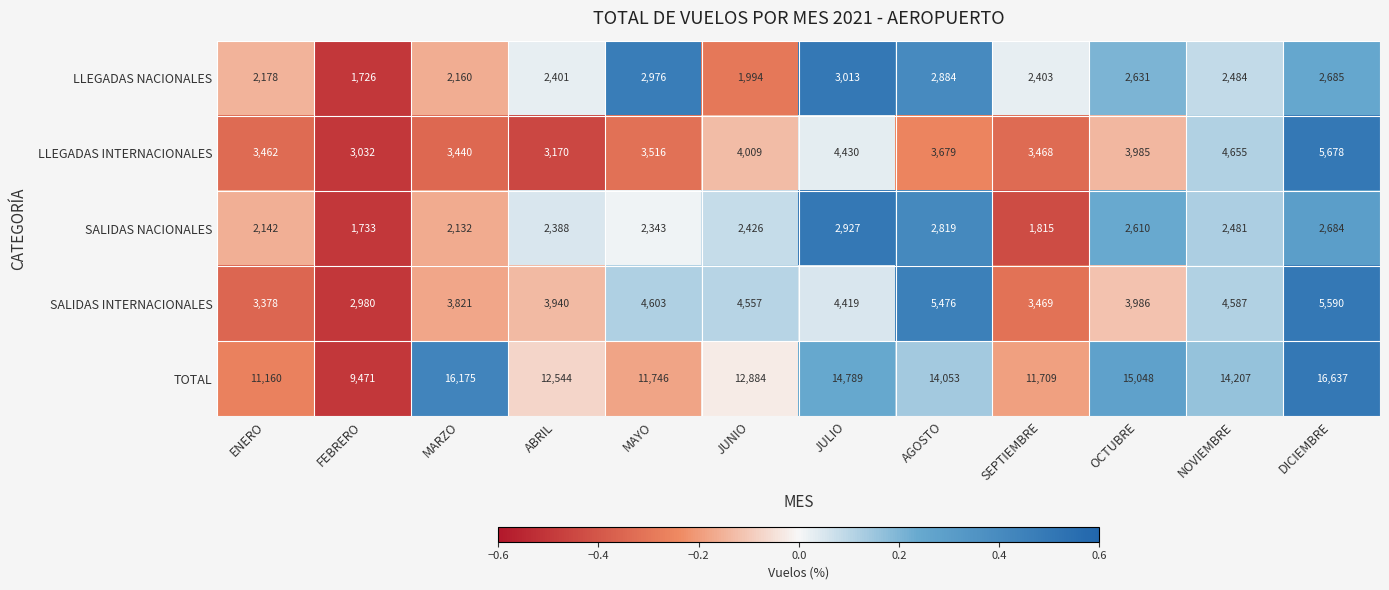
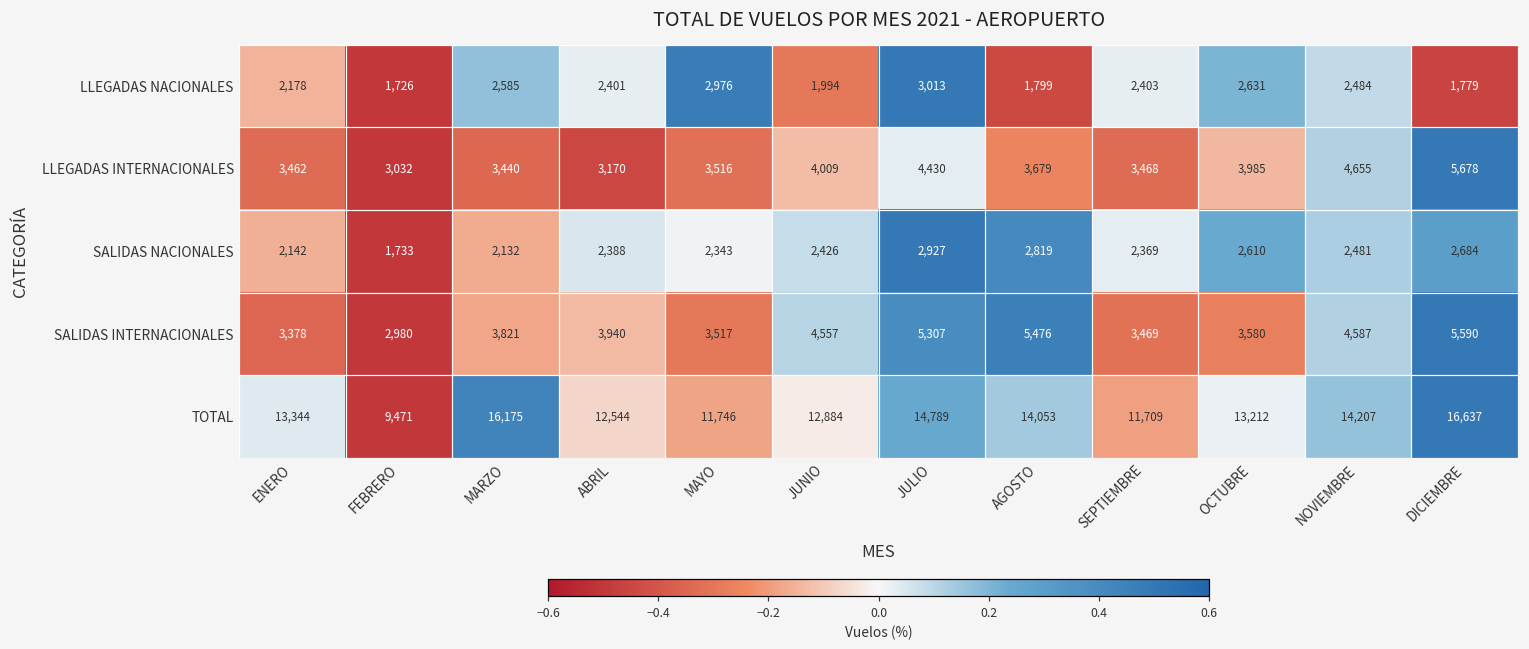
  {
    "LLEGADAS NACIONALES": {
      "ENERO": "2,178",
      "FEBRERO": "1,726",
-     "MARZO": "2,160",
+     "MARZO": "2,585",
      "ABRIL": "2,401",
      "MAYO": "2,976",
      "JUNIO": "1,994",
      "JULIO": "3,013",
-     "AGOSTO": "2,884",
+     "AGOSTO": "1,799",
      "SEPTIEMBRE": "2,403",
      "OCTUBRE": "2,631",
      "NOVIEMBRE": "2,484",
-     "DICIEMBRE": "2,685"
+     "DICIEMBRE": "1,779"
    },
    "LLEGADAS INTERNACIONALES": {
      "ENERO": "3,462",
      "FEBRERO": "3,032",
      "MARZO": "3,440",
      "ABRIL": "3,170",
      "MAYO": "3,516",
      "JUNIO": "4,009",
      "JULIO": "4,430",
      "AGOSTO": "3,679",
      "SEPTIEMBRE": "3,468",
      "OCTUBRE": "3,985",
      "NOVIEMBRE": "4,655",
      "DICIEMBRE": "5,678"
    },
    "SALIDAS NACIONALES": {
      "ENERO": "2,142",
      "FEBRERO": "1,733",
      "MARZO": "2,132",
      "ABRIL": "2,388",
      "MAYO": "2,343",
      "JUNIO": "2,426",
      "JULIO": "2,927",
      "AGOSTO": "2,819",
-     "SEPTIEMBRE": "1,815",
+     "SEPTIEMBRE": "2,369",
      "OCTUBRE": "2,610",
      "NOVIEMBRE": "2,481",
      "DICIEMBRE": "2,684"
    },
    "SALIDAS INTERNACIONALES": {
      "ENERO": "3,378",
      "FEBRERO": "2,980",
      "MARZO": "3,821",
      "ABRIL": "3,940",
-     "MAYO": "4,603",
+     "MAYO": "3,517",
      "JUNIO": "4,557",
-     "JULIO": "4,419",
+     "JULIO": "5,307",
      "AGOSTO": "5,476",
      "SEPTIEMBRE": "3,469",
-     "OCTUBRE": "3,986",
+     "OCTUBRE": "3,580",
      "NOVIEMBRE": "4,587",
      "DICIEMBRE": "5,590"
    },
    "TOTAL": {
-     "ENERO": "11,160",
+     "ENERO": "13,344",
      "FEBRERO": "9,471",
      "MARZO": "16,175",
      "ABRIL": "12,544",
      "MAYO": "11,746",
      "JUNIO": "12,884",
      "JULIO": "14,789",
      "AGOSTO": "14,053",
      "SEPTIEMBRE": "11,709",
-     "OCTUBRE": "15,048",
+     "OCTUBRE": "13,212",
      "NOVIEMBRE": "14,207",
      "DICIEMBRE": "16,637"
    }
  }
